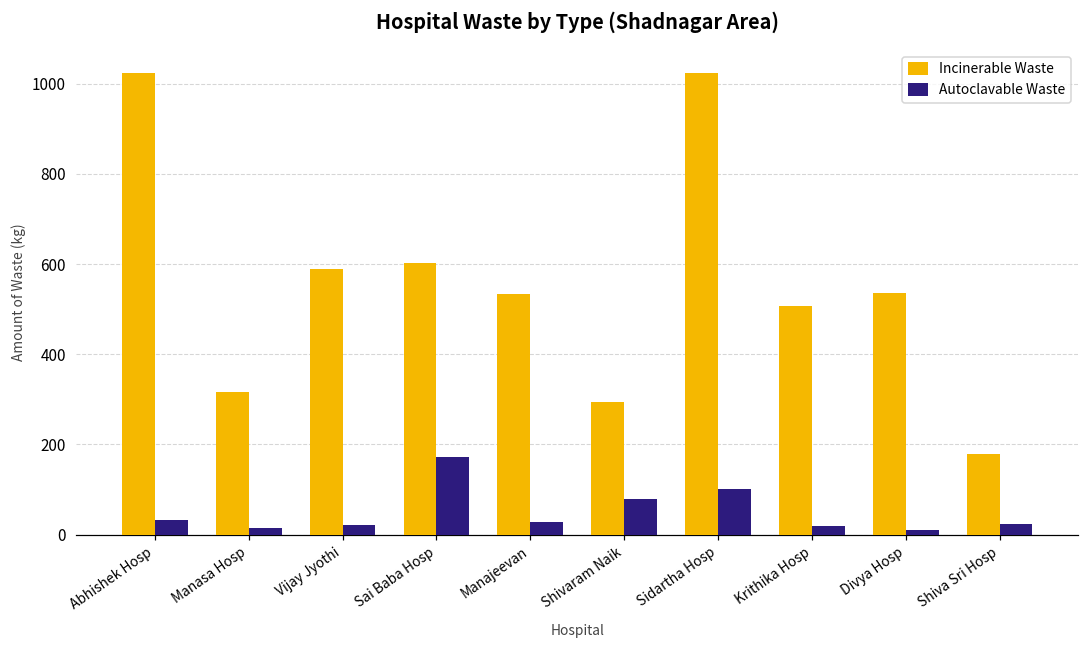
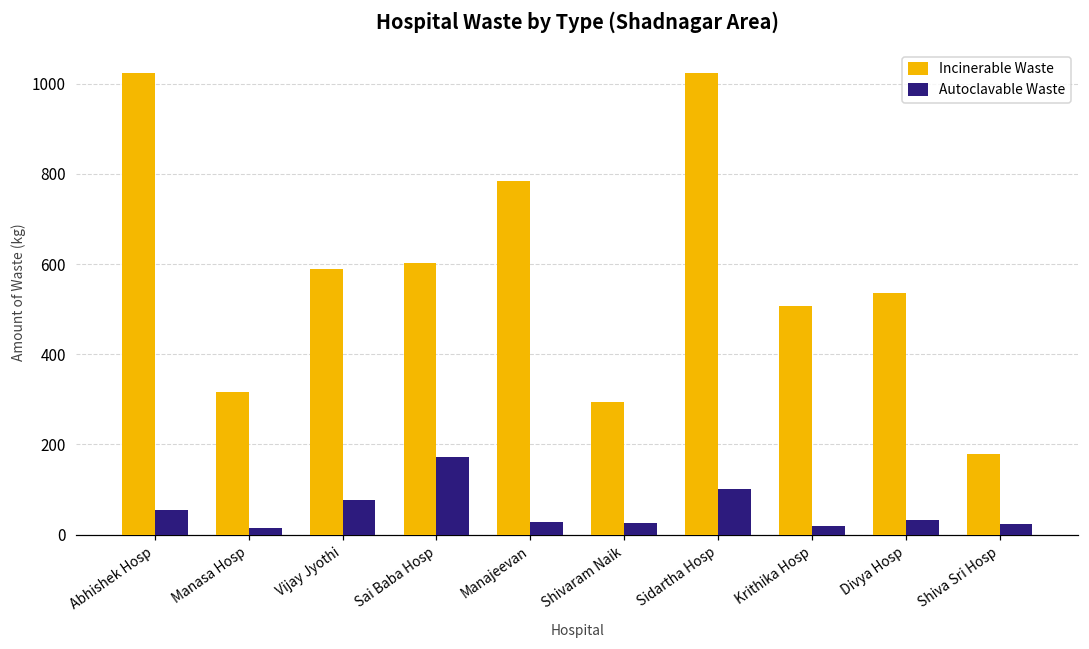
  {
    "Incinerable Waste": {
      "Abhishek Hosp": 1020,
      "Manasa Hosp": 320,
      "Vijay Jyothi": 590,
      "Sai Baba Hosp": 600,
-     "Manajeevan": 530,
+     "Manajeevan": 790,
      "Shivaram Naik": 290,
      "Sidartha Hosp": 1020,
      "Krithika Hosp": 510,
      "Divya Hosp": 540,
      "Shiva Sri Hosp": 180
    },
    "Autoclavable Waste": {
-     "Abhishek Hosp": 30,
+     "Abhishek Hosp": 60,
      "Manasa Hosp": 20,
-     "Vijay Jyothi": 20,
+     "Vijay Jyothi": 80,
      "Sai Baba Hosp": 170,
      "Manajeevan": 30,
-     "Shivaram Naik": 80,
+     "Shivaram Naik": 30,
      "Sidartha Hosp": 100,
      "Krithika Hosp": 20,
-     "Divya Hosp": 10,
+     "Divya Hosp": 30,
      "Shiva Sri Hosp": 20
    }
  }
